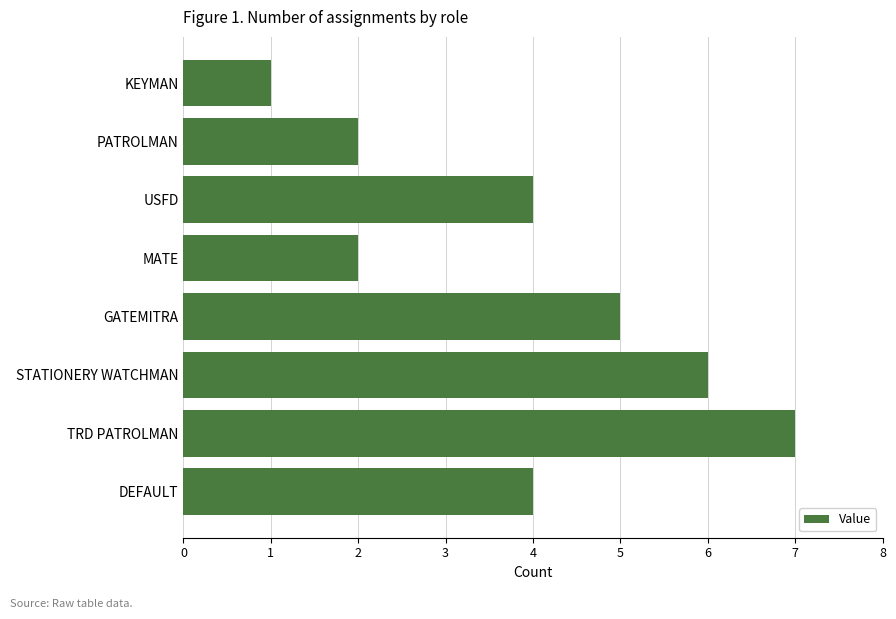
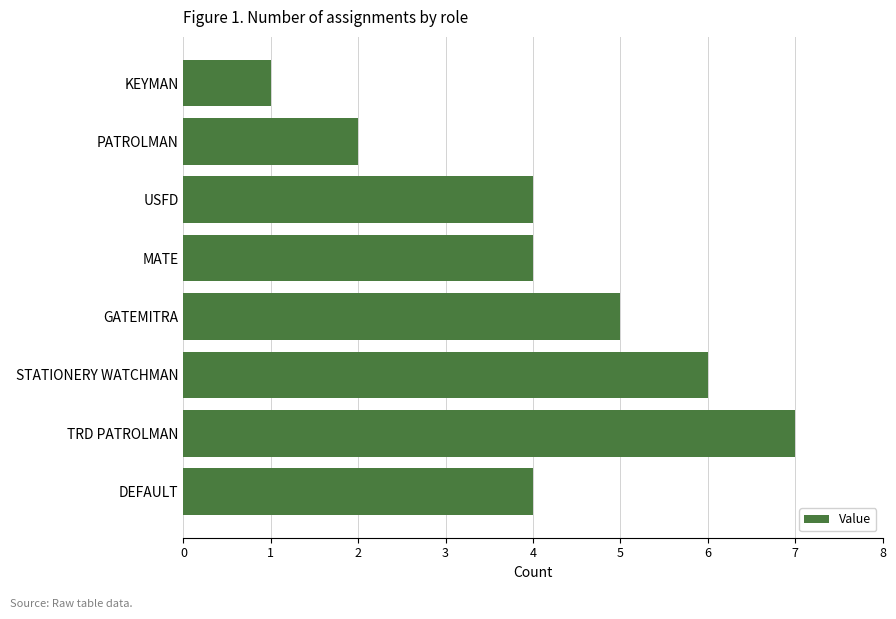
  {
    "KEYMAN": 1,
    "PATROLMAN": 2,
    "USFD": 4,
-   "MATE": 2,
+   "MATE": 4,
    "GATEMITRA": 5,
    "STATIONERY WATCHMAN": 6,
    "TRD PATROLMAN": 7,
    "DEFAULT": 4
  }
